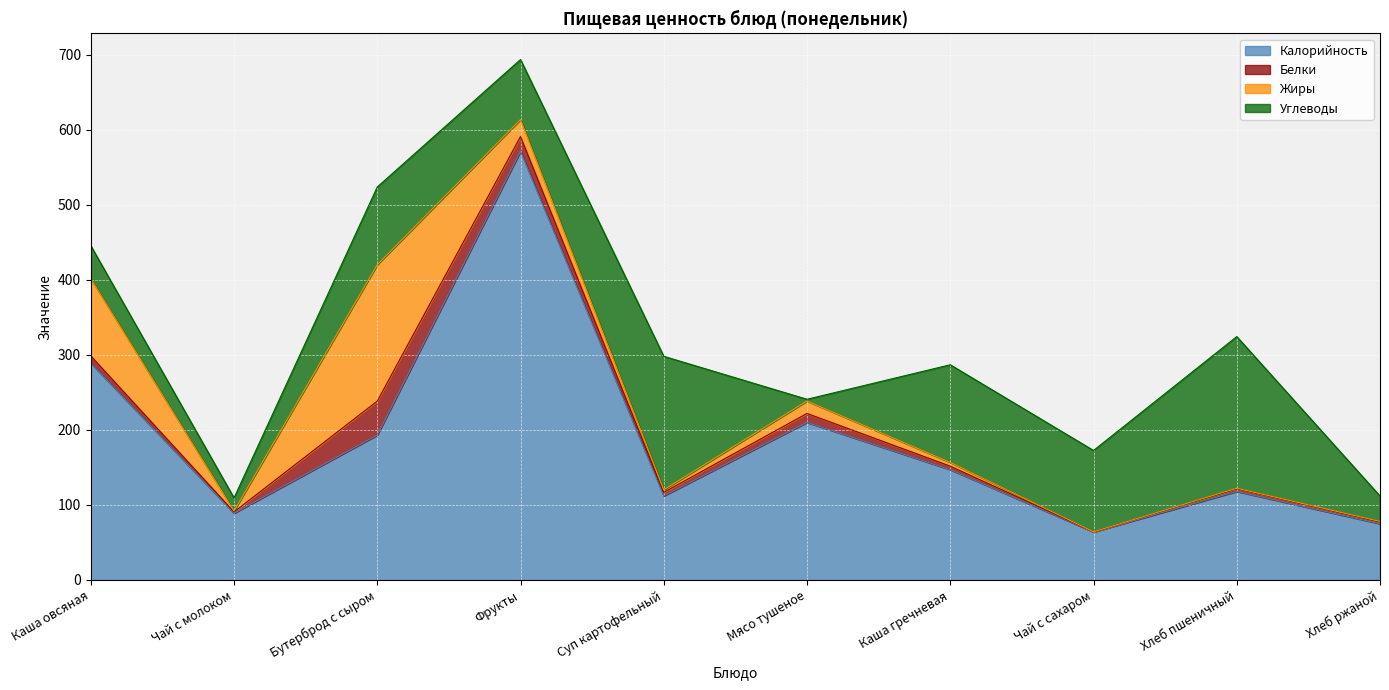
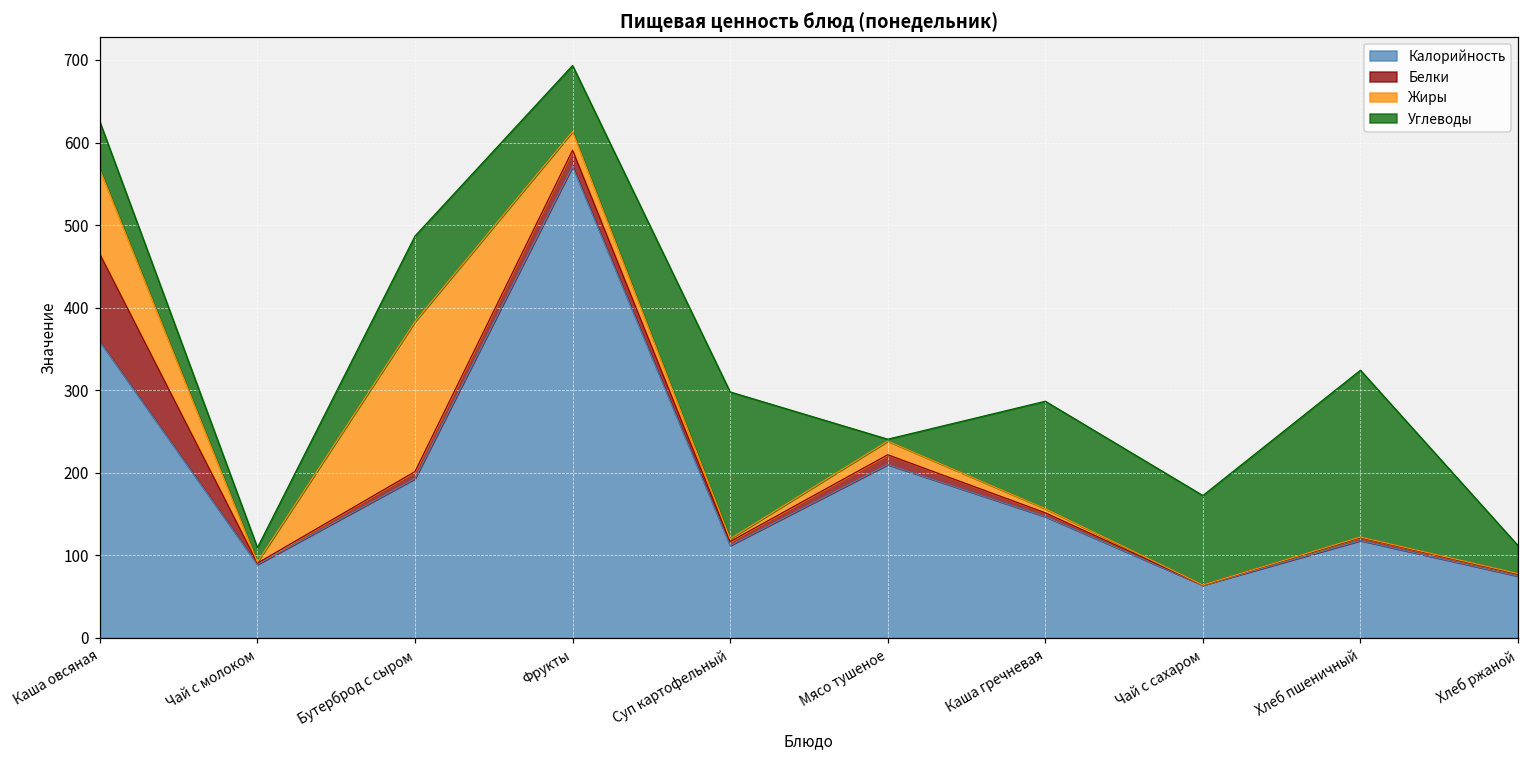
  {
    "Калорийность": {
-     "Каша овсяная": 290,
+     "Каша овсяная": 360,
      "Бутерброд с сыром": 190,
      "Фрукты": 570,
      "Суп картофельный": 110,
      "Мясо тушеное": 210,
      "Каша гречневая": 150,
      "Хлеб пшеничный": 120
    },
    "Белки": {
-     "Каша овсяная": 10,
-     "Бутерброд с сыром": 50,
+     "Каша овсяная": 110,
+     "Бутерброд с сыром": 10,
      "Фрукты": 20,
      "Мясо тушеное": 10,
      "Каша гречневая": 0
    },
    "Жиры": {
      "Каша овсяная": 100,
      "Бутерброд с сыром": 180,
      "Фрукты": 20,
      "Каша гречневая": 10
    },
    "Углеводы": {
-     "Каша овсяная": 40,
+     "Каша овсяная": 60,
      "Чай с молоком": 20,
      "Бутерброд с сыром": 100,
      "Фрукты": 80,
      "Суп картофельный": 180,
      "Каша гречневая": 130,
      "Чай с сахаром": 110,
      "Хлеб пшеничный": 200,
      "Хлеб ржаной": 30
    }
  }
